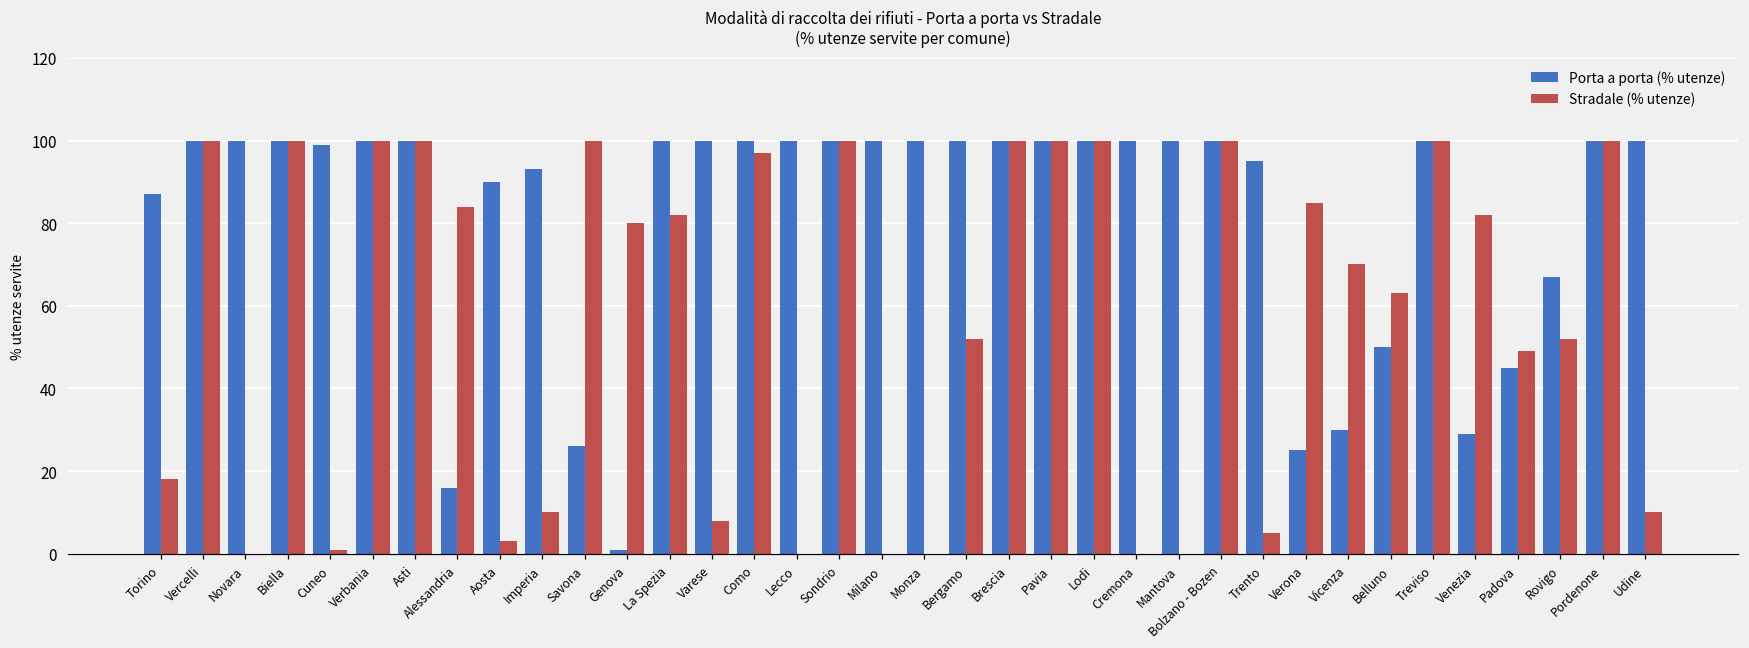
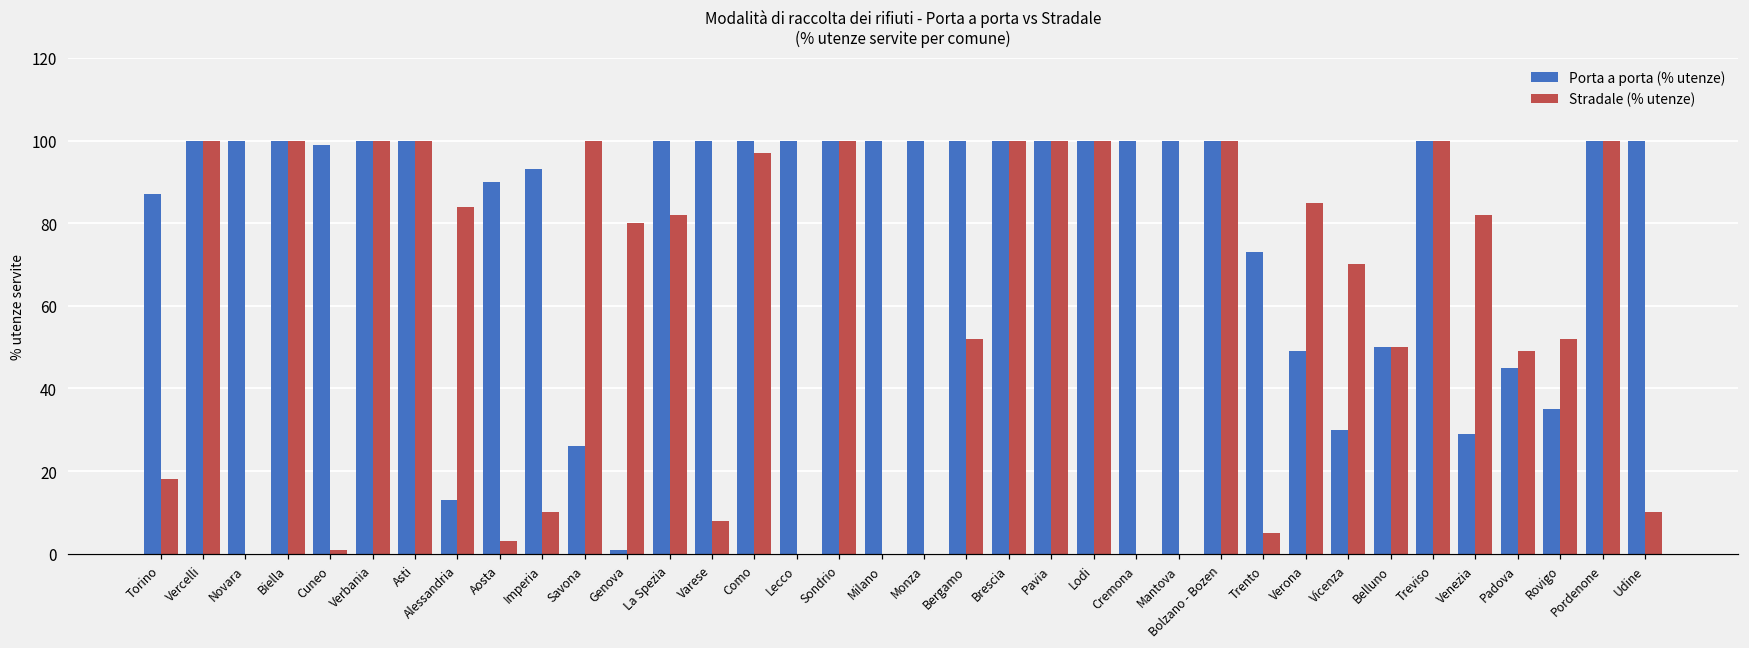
  {
    "Porta a porta (% utenze)": {
      "Torino": 87,
      "Vercelli": 100,
      "Novara": 100,
      "Biella": 100,
      "Cuneo": 99,
      "Verbania": 100,
      "Asti": 100,
-     "Alessandria": 16,
+     "Alessandria": 13,
      "Aosta": 90,
      "Imperia": 93,
      "Savona": 26,
      "Genova": 1,
      "La Spezia": 100,
      "Varese": 100,
      "Como": 100,
      "Lecco": 100,
      "Sondrio": 100,
      "Milano": 100,
      "Monza": 100,
      "Bergamo": 100,
      "Brescia": 100,
      "Pavia": 100,
      "Lodi": 100,
      "Cremona": 100,
      "Mantova": 100,
      "Bolzano - Bozen": 100,
-     "Trento": 95,
-     "Verona": 25,
+     "Trento": 73,
+     "Verona": 49,
      "Vicenza": 30,
      "Belluno": 50,
      "Treviso": 100,
      "Venezia": 29,
      "Padova": 45,
-     "Rovigo": 67,
+     "Rovigo": 35,
      "Pordenone": 100,
      "Udine": 100
    },
    "Stradale (% utenze)": {
      "Torino": 18,
      "Vercelli": 100,
      "Novara": 0,
      "Biella": 100,
      "Cuneo": 1,
      "Verbania": 100,
      "Asti": 100,
      "Alessandria": 84,
      "Aosta": 3,
      "Imperia": 10,
      "Savona": 100,
      "Genova": 80,
      "La Spezia": 82,
      "Varese": 8,
      "Como": 97,
      "Lecco": 0,
      "Sondrio": 100,
      "Milano": 0,
      "Monza": 0,
      "Bergamo": 52,
      "Brescia": 100,
      "Pavia": 100,
      "Lodi": 100,
      "Cremona": 0,
      "Mantova": 0,
      "Bolzano - Bozen": 100,
      "Trento": 5,
      "Verona": 85,
      "Vicenza": 70,
-     "Belluno": 63,
+     "Belluno": 50,
      "Treviso": 100,
      "Venezia": 82,
      "Padova": 49,
      "Rovigo": 52,
      "Pordenone": 100,
      "Udine": 10
    }
  }
